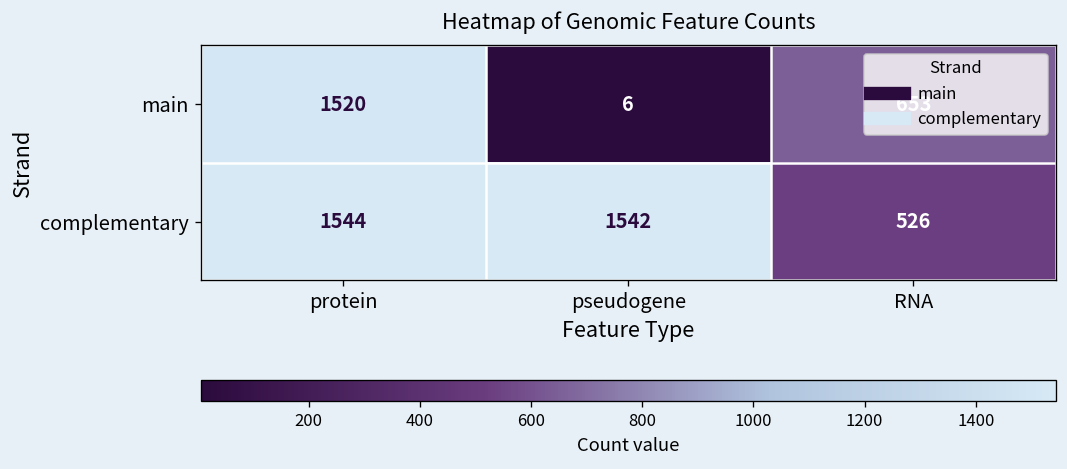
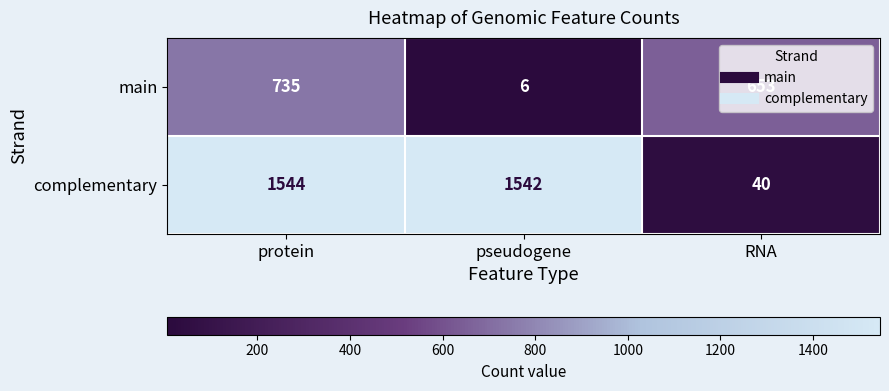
  {
    "main": {
-     "protein": 1520,
+     "protein": 735,
      "pseudogene": 6
    },
    "complementary": {
      "protein": 1544,
      "pseudogene": 1542,
-     "RNA": 526
+     "RNA": 40
    }
  }
